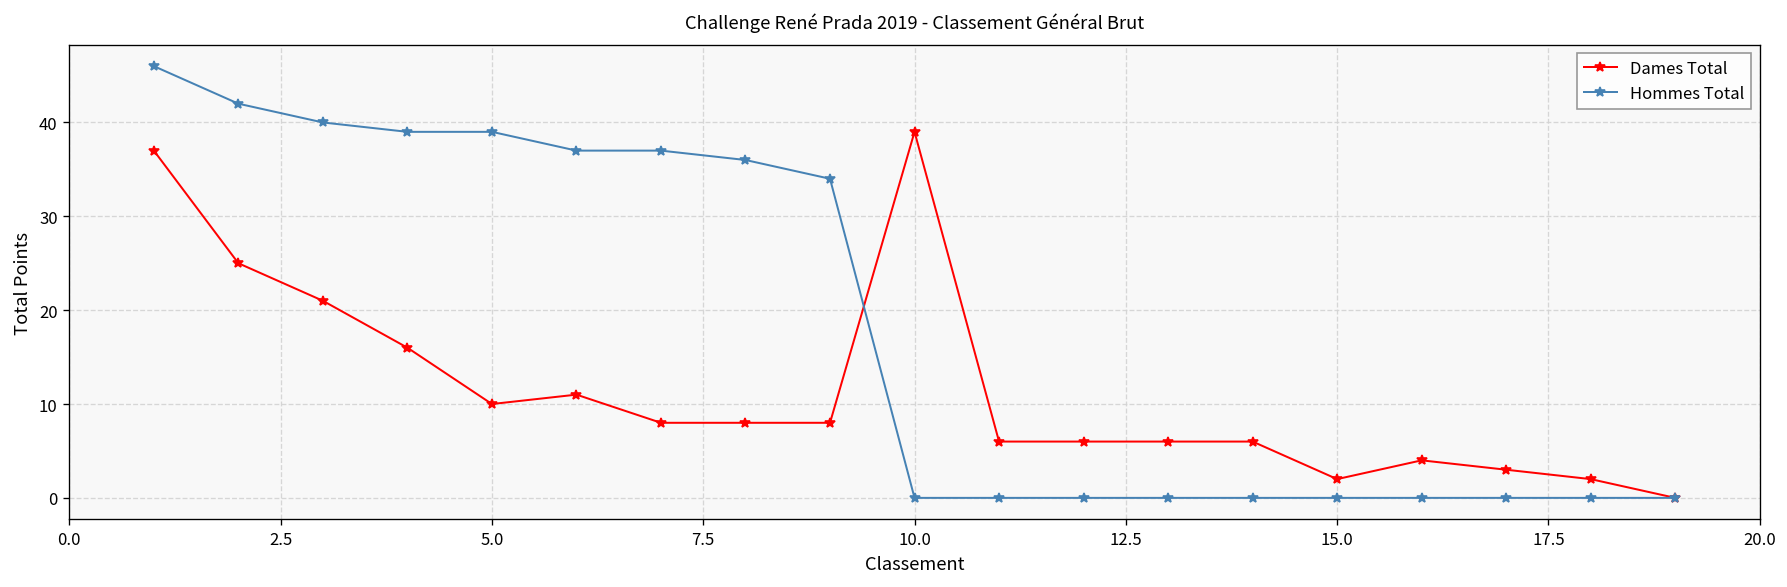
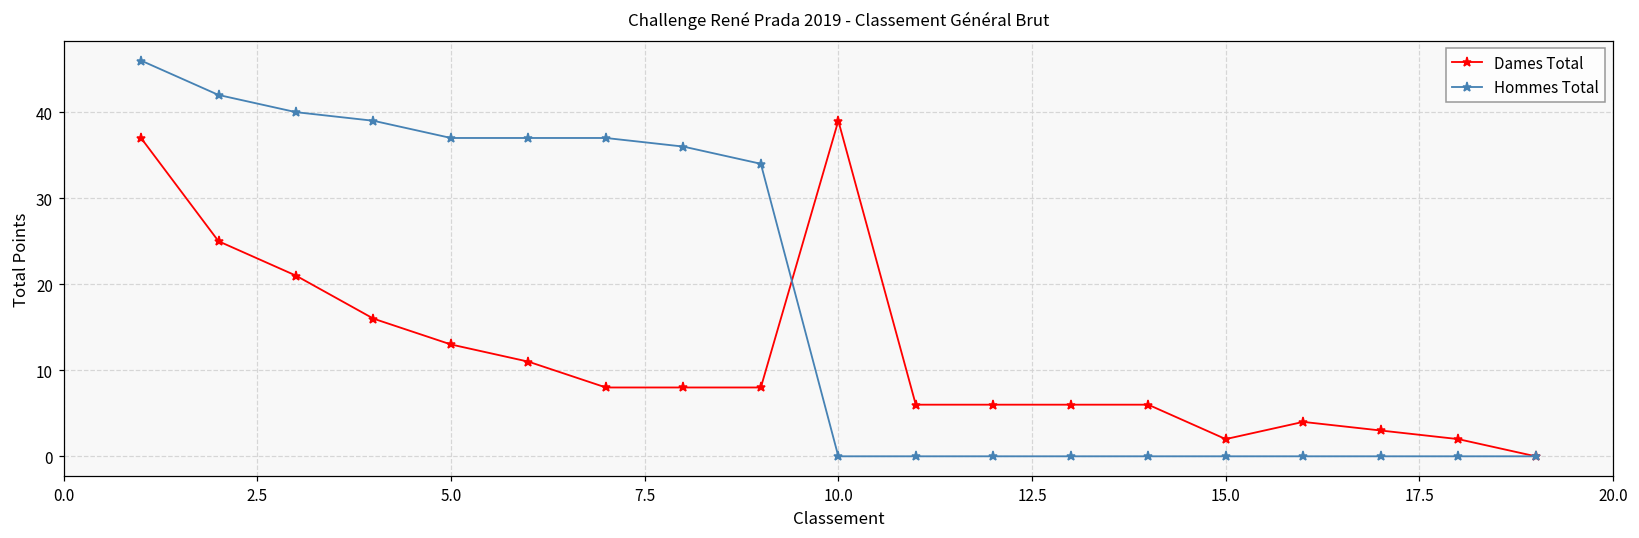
  {
    "Dames Total": {
-     "5.0": 10,
+     "5.0": 13,
      "10.0": 39,
      "15.0": 2
    },
    "Hommes Total": {
-     "5.0": 39,
+     "5.0": 37,
      "10.0": 0,
      "15.0": 0
    }
  }
